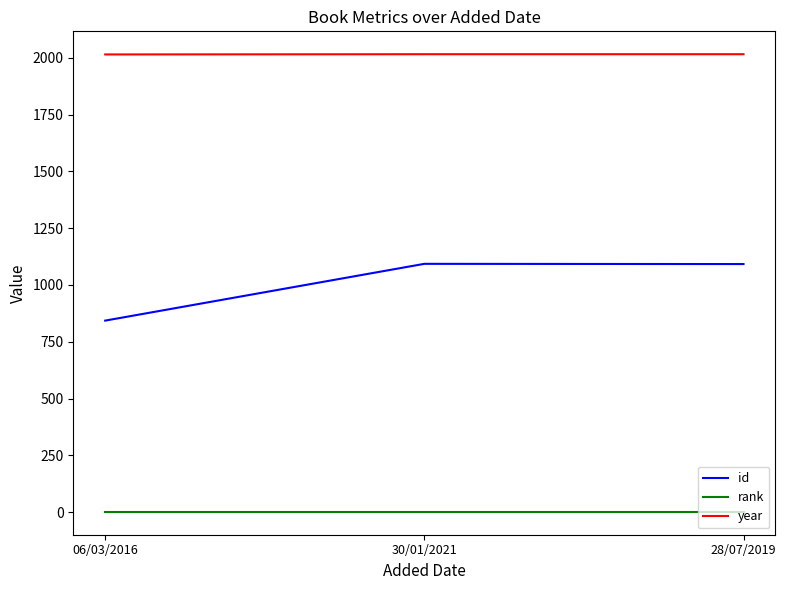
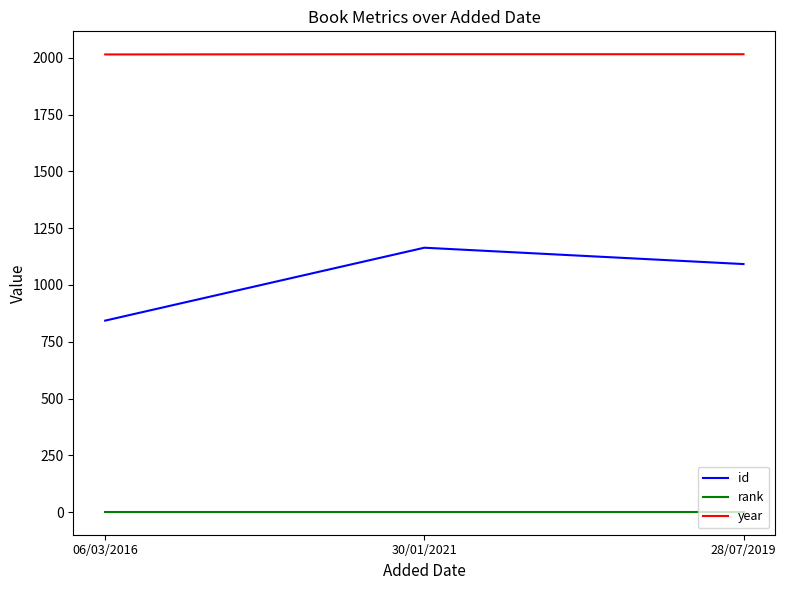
  {
    "id": {
      "06/03/2016": 840,
-     "30/01/2021": 1090,
+     "30/01/2021": 1160,
      "28/07/2019": 1090
    },
    "rank": {
      "06/03/2016": 0,
      "30/01/2021": 0
    },
    "year": {
      "06/03/2016": 2020,
      "30/01/2021": 2020,
      "28/07/2019": 2020
    }
  }
